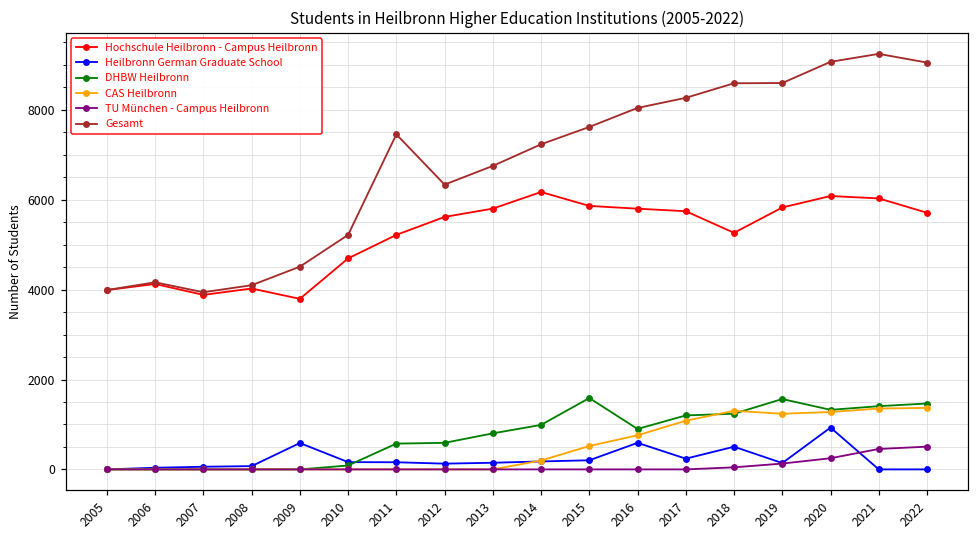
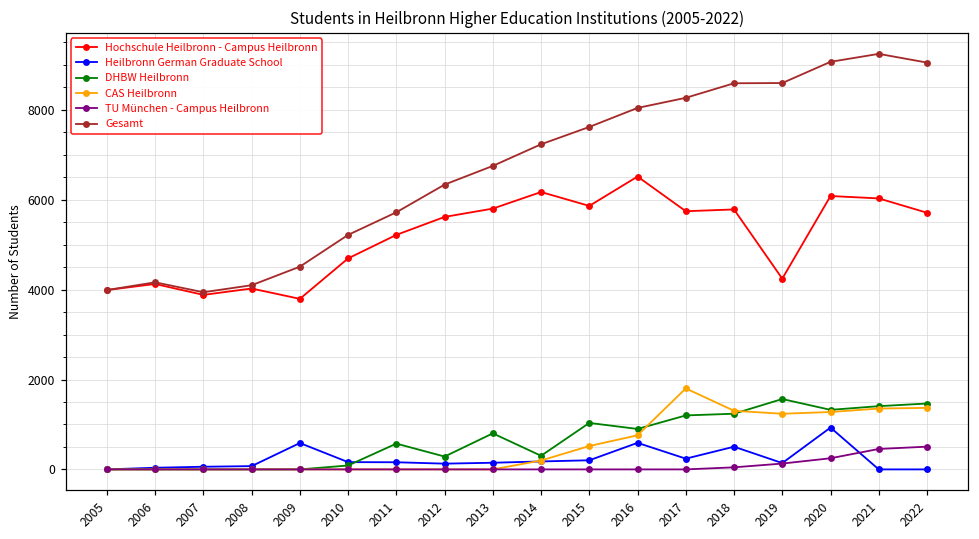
  {
    "Hochschule Heilbronn - Campus Heilbronn": {
      "2008": 4000,
      "2009": 3800,
      "2010": 4700,
      "2011": 5200,
      "2012": 5600,
      "2013": 5800,
      "2014": 6200,
      "2015": 5900,
-     "2016": 5800,
+     "2016": 6500,
      "2017": 5700,
-     "2018": 5300,
-     "2019": 5800,
+     "2018": 5800,
+     "2019": 4200,
      "2020": 6100,
      "2021": 6000,
      "2022": 5700
    },
    "Heilbronn German Graduate School": {
      "2008": 100,
      "2009": 600,
      "2010": 200,
      "2011": 200,
      "2012": 100,
      "2013": 100,
      "2015": 200,
      "2016": 600,
      "2017": 200,
      "2018": 500,
      "2020": 900,
      "2021": 0,
      "2022": 0
    },
    "DHBW Heilbronn": {
      "2010": 100,
      "2011": 600,
-     "2012": 600,
+     "2012": 300,
      "2013": 800,
-     "2014": 1000,
-     "2015": 1600,
+     "2014": 300,
+     "2015": 1000,
      "2016": 900,
      "2017": 1200,
      "2018": 1200,
      "2019": 1600,
      "2022": 1500
    },
    "CAS Heilbronn": {
      "2015": 500,
      "2016": 800,
-     "2017": 1100,
+     "2017": 1800,
      "2018": 1300,
      "2019": 1200,
      "2022": 1400
    },
    "TU München - Campus Heilbronn": {
      "2014": 0,
      "2015": 0,
      "2016": 0,
      "2017": 0,
      "2018": 0,
      "2020": 200,
      "2021": 500,
      "2022": 500
    },
    "Gesamt": {
      "2008": 4100,
      "2009": 4500,
      "2010": 5200,
-     "2011": 7500,
+     "2011": 5700,
      "2012": 6300,
      "2013": 6800,
      "2014": 7200,
      "2015": 7600,
      "2016": 8000,
      "2017": 8300,
      "2018": 8600,
      "2019": 8600,
      "2020": 9100,
      "2021": 9200,
      "2022": 9100
    }
  }
